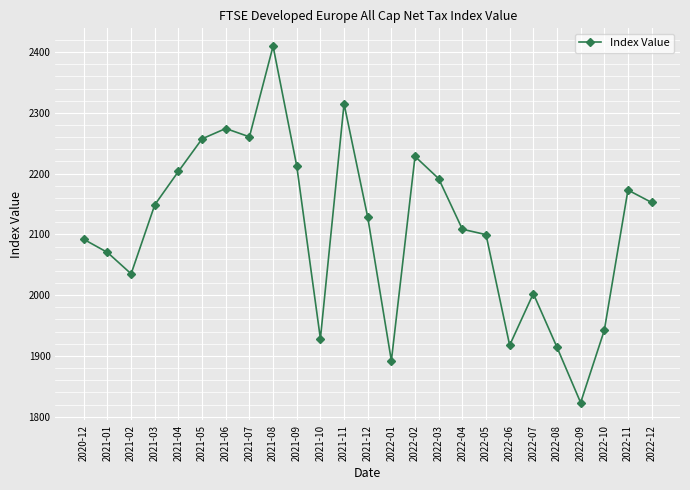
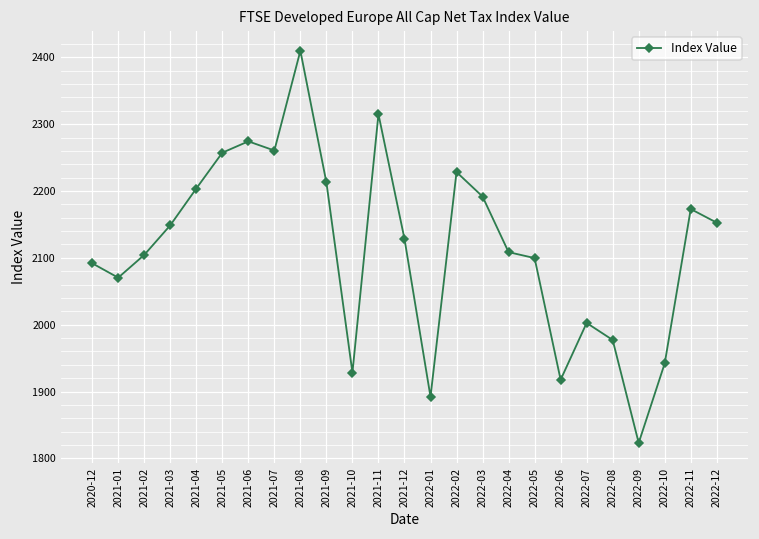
  {
    "2020-12": 2090,
    "2021-01": 2070,
-   "2021-02": 2040,
+   "2021-02": 2100,
    "2021-03": 2150,
    "2021-04": 2200,
    "2021-05": 2260,
    "2021-06": 2270,
    "2021-07": 2260,
    "2021-08": 2410,
    "2021-09": 2210,
    "2021-10": 1930,
    "2021-11": 2310,
    "2021-12": 2130,
    "2022-01": 1890,
    "2022-02": 2230,
    "2022-03": 2190,
    "2022-04": 2110,
    "2022-05": 2100,
    "2022-06": 1920,
    "2022-07": 2000,
-   "2022-08": 1910,
+   "2022-08": 1980,
    "2022-09": 1820,
    "2022-10": 1940,
    "2022-11": 2170,
    "2022-12": 2150
  }
